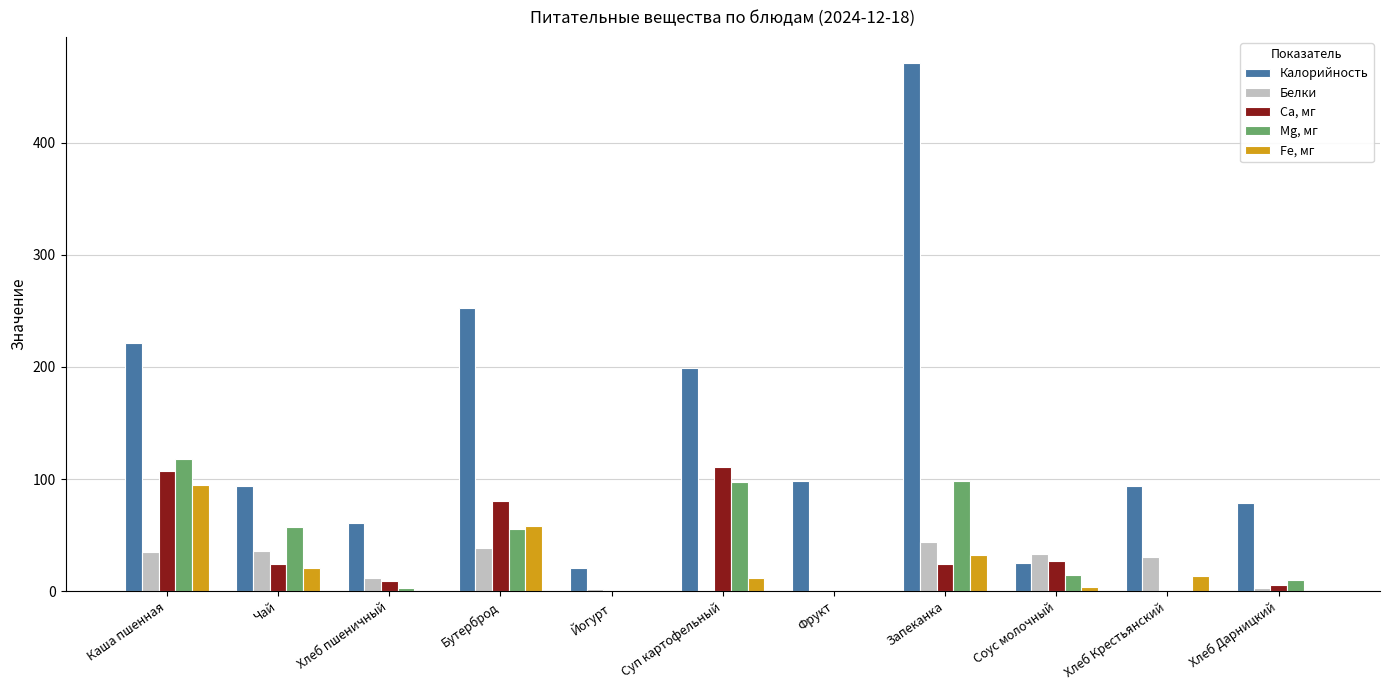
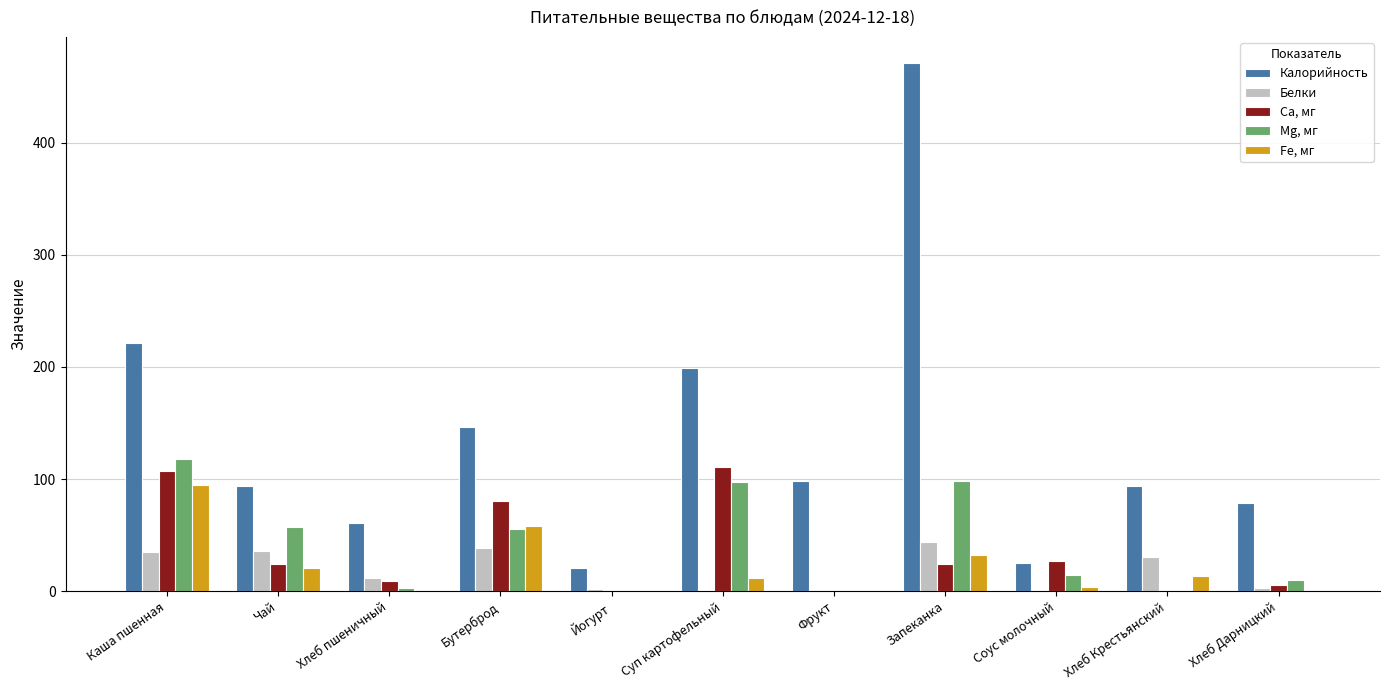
  {
    "Калорийность": {
      "Каша пшенная": 221,
      "Чай": 94,
      "Хлеб пшеничный": 61,
-     "Бутерброд": 253,
+     "Бутерброд": 146,
      "Йогурт": 21,
      "Суп картофельный": 199,
      "Фрукт": 98,
      "Запеканка": 471,
      "Соус молочный": 25,
      "Хлеб Крестьянский": 94,
      "Хлеб Дарницкий": 78
    },
    "Белки": {
      "Каша пшенная": 35,
      "Чай": 36,
      "Хлеб пшеничный": 12,
      "Бутерброд": 38,
      "Запеканка": 44,
-     "Соус молочный": 33,
+     "Соус молочный": 1,
      "Хлеб Крестьянский": 31,
      "Хлеб Дарницкий": 3
    },
    "Ca, мг": {
      "Каша пшенная": 107,
      "Чай": 24,
      "Хлеб пшеничный": 9,
      "Бутерброд": 80,
      "Йогурт": 0,
      "Суп картофельный": 111,
      "Фрукт": 0,
      "Запеканка": 24,
      "Соус молочный": 27,
      "Хлеб Крестьянский": 0,
      "Хлеб Дарницкий": 5
    },
    "Mg, мг": {
      "Каша пшенная": 118,
      "Чай": 57,
      "Хлеб пшеничный": 3,
      "Бутерброд": 55,
      "Йогурт": 0,
      "Суп картофельный": 97,
      "Фрукт": 0,
      "Запеканка": 98,
      "Соус молочный": 14,
      "Хлеб Крестьянский": 0,
      "Хлеб Дарницкий": 10
    },
    "Fe, мг": {
      "Каша пшенная": 95,
      "Чай": 21,
      "Хлеб пшеничный": 0,
      "Бутерброд": 58,
      "Йогурт": 0,
      "Суп картофельный": 12,
      "Фрукт": 0,
      "Запеканка": 32,
      "Соус молочный": 3,
      "Хлеб Крестьянский": 13
    }
  }
